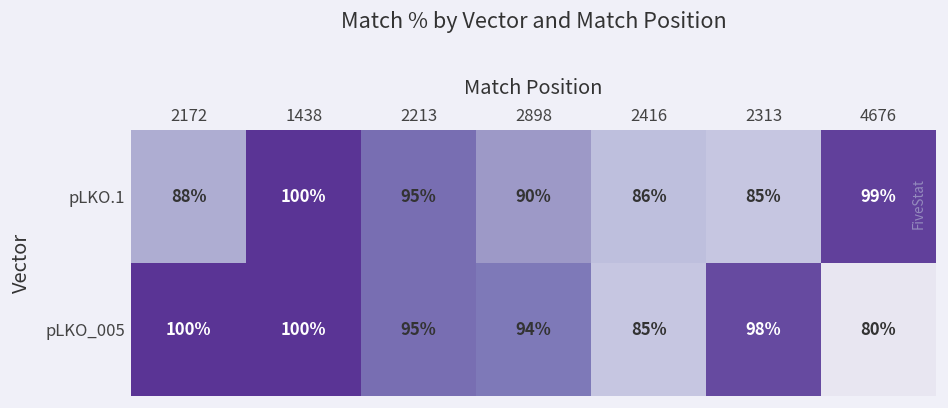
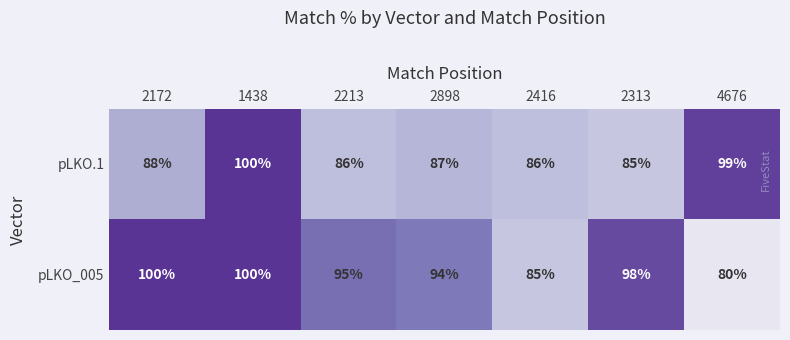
  {
    "pLKO.1": {
      "2172": "88%",
      "1438": "100%",
-     "2213": "95%",
-     "2898": "90%",
+     "2213": "86%",
+     "2898": "87%",
      "2416": "86%",
      "2313": "85%",
      "4676": "99%"
    },
    "pLKO_005": {
      "2172": "100%",
      "1438": "100%",
      "2213": "95%",
      "2898": "94%",
      "2416": "85%",
      "2313": "98%",
      "4676": "80%"
    }
  }
